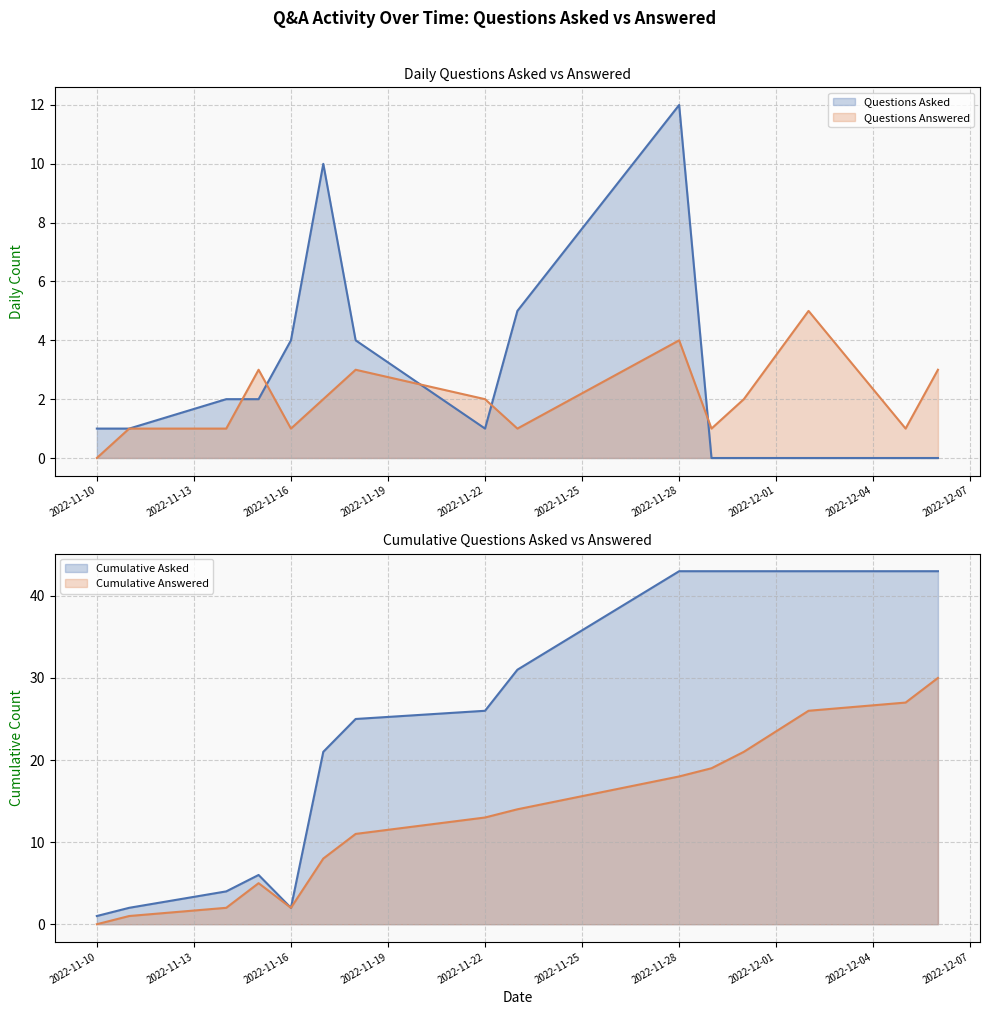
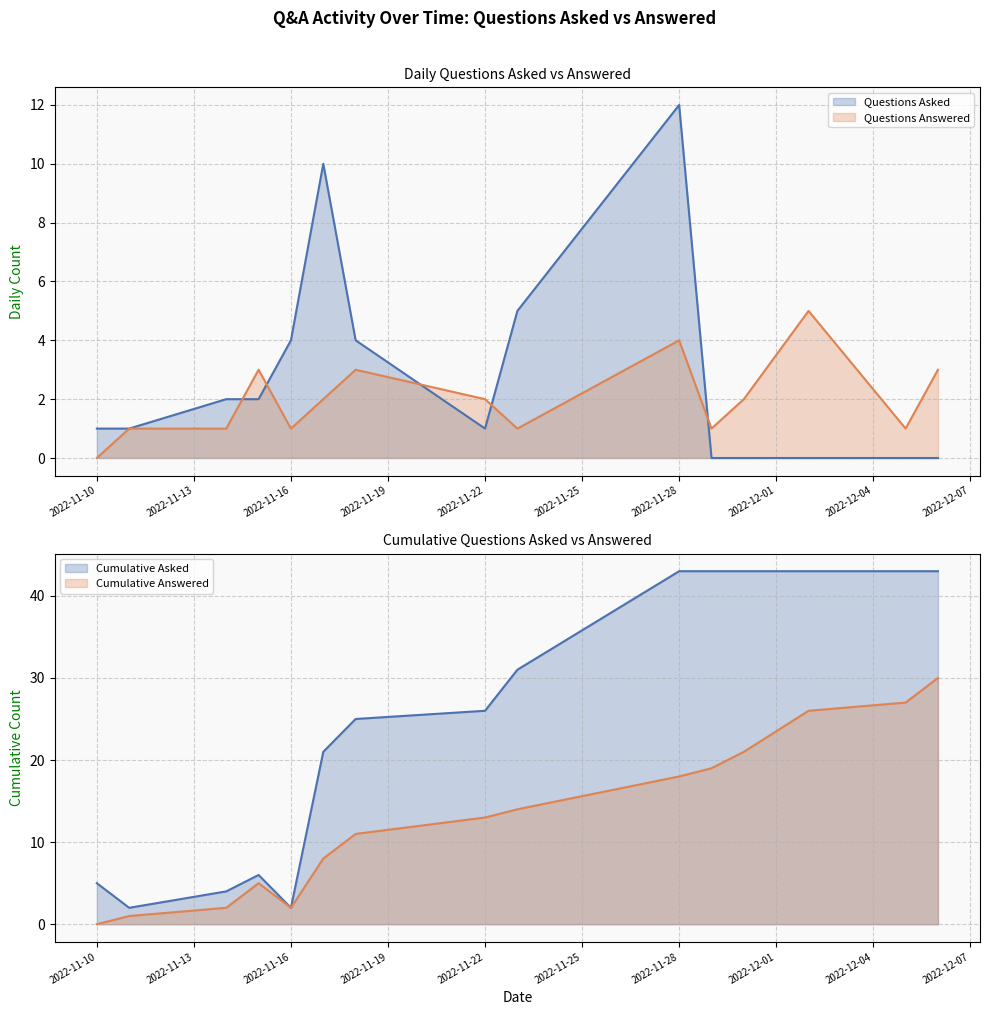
  {
    "Daily Questions Asked vs Answered": {
      "Questions Asked": {
        "2022-11-10": 1.0,
        "2022-11-16": 4.0,
        "2022-11-22": 1.0,
        "2022-11-28": 12.0
      },
      "Questions Answered": {
        "2022-11-10": 0.0,
        "2022-11-16": 1.0,
        "2022-11-22": 2.0,
        "2022-11-28": 4.0
      }
    },
    "Cumulative Questions Asked vs Answered": {
      "Cumulative Asked": {
-       "2022-11-10": 1,
+       "2022-11-10": 5,
        "2022-11-22": 26,
        "2022-11-28": 43
      },
      "Cumulative Answered": {
        "2022-11-10": 0,
        "2022-11-22": 13,
        "2022-11-28": 18
      }
    }
  }
